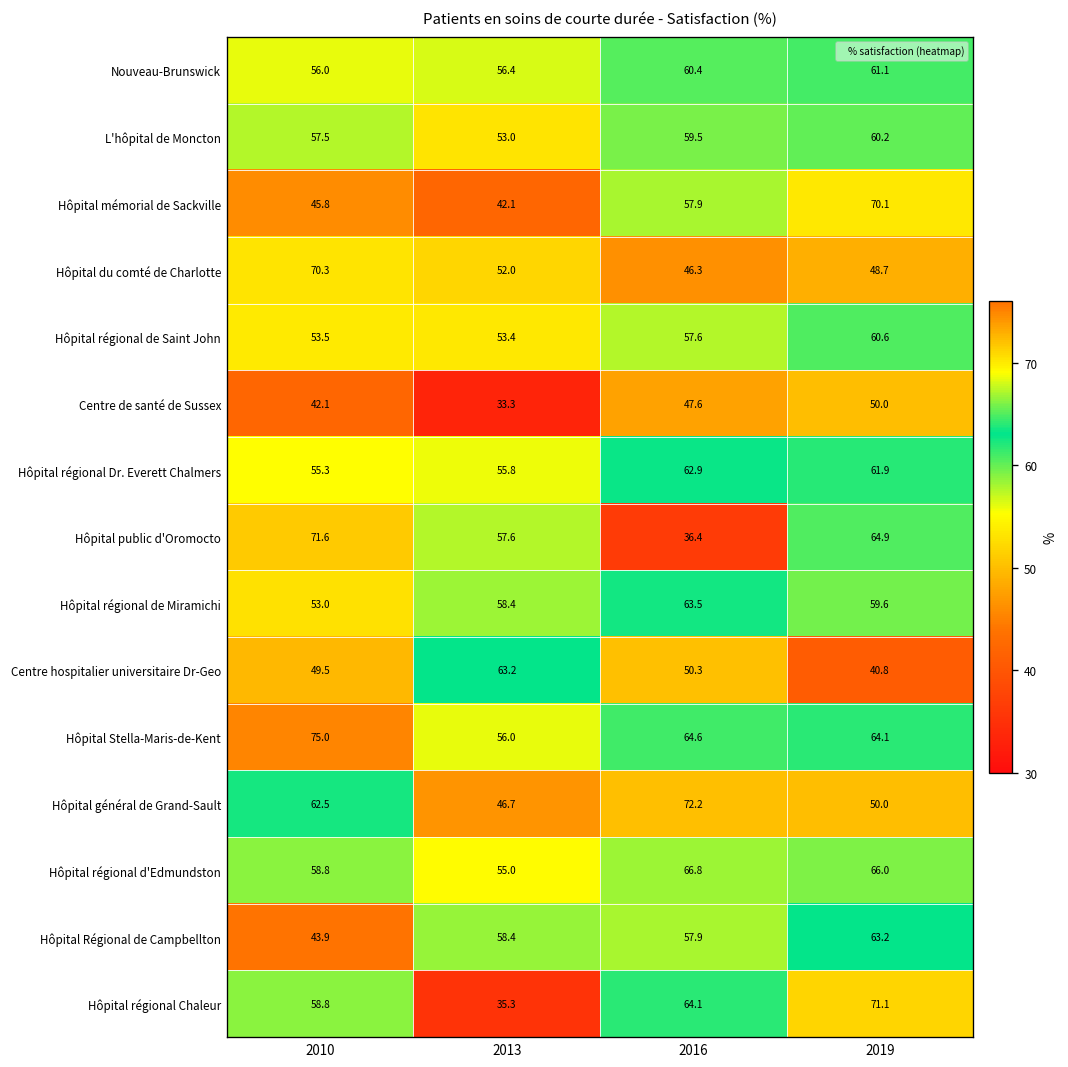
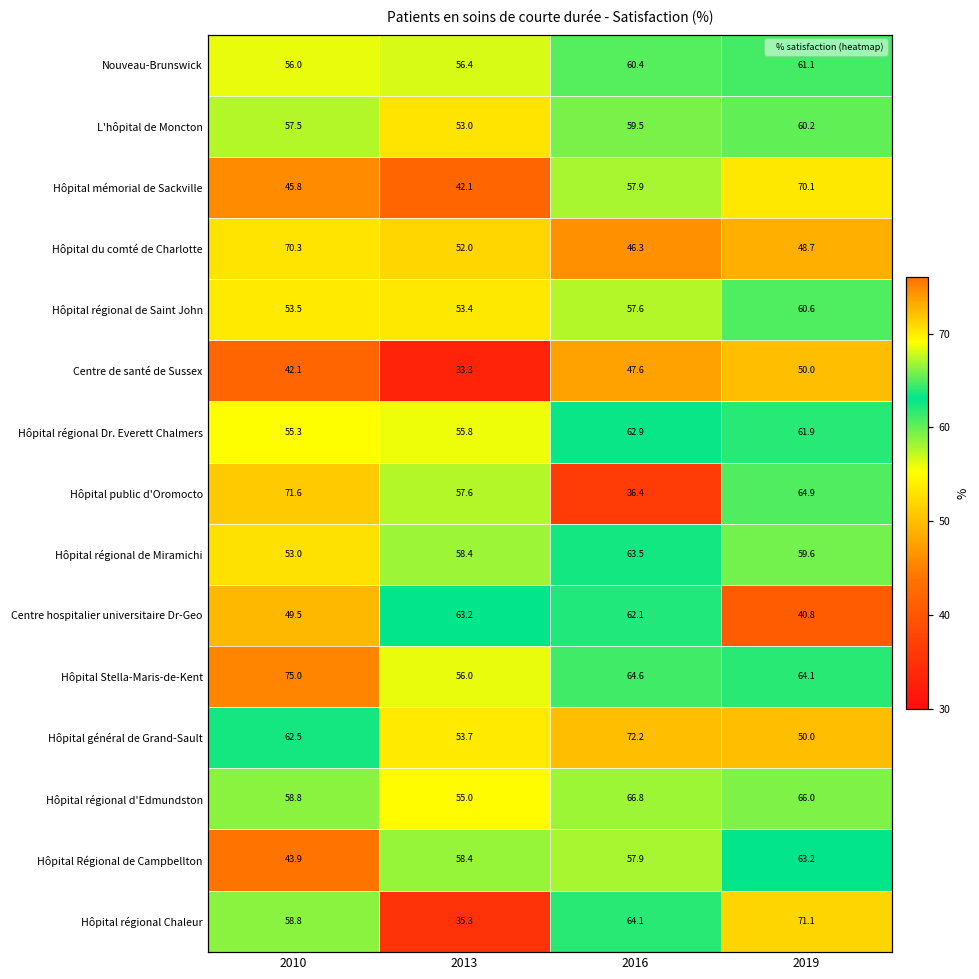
  {
    "Nouveau-Brunswick": {
      "2010": 56.0,
      "2013": 56.4,
      "2016": 60.4,
      "2019": 61.1
    },
    "L'hôpital de Moncton": {
      "2010": 57.5,
      "2013": 53.0,
      "2016": 59.5,
      "2019": 60.2
    },
    "Hôpital mémorial de Sackville": {
      "2010": 45.8,
      "2013": 42.1,
      "2016": 57.9,
      "2019": 70.1
    },
    "Hôpital du comté de Charlotte": {
      "2010": 70.3,
      "2013": 52.0,
      "2016": 46.3,
      "2019": 48.7
    },
    "Hôpital régional de Saint John": {
      "2010": 53.5,
      "2013": 53.4,
      "2016": 57.6,
      "2019": 60.6
    },
    "Centre de santé de Sussex": {
      "2010": 42.1,
      "2013": 33.3,
      "2016": 47.6,
      "2019": 50.0
    },
    "Hôpital régional Dr. Everett Chalmers": {
      "2010": 55.3,
      "2013": 55.8,
      "2016": 62.9,
      "2019": 61.9
    },
    "Hôpital public d'Oromocto": {
      "2010": 71.6,
      "2013": 57.6,
      "2016": 36.4,
      "2019": 64.9
    },
    "Hôpital régional de Miramichi": {
      "2010": 53.0,
      "2013": 58.4,
      "2016": 63.5,
      "2019": 59.6
    },
    "Centre hospitalier universitaire Dr-Geo": {
      "2010": 49.5,
      "2013": 63.2,
-     "2016": 50.3,
+     "2016": 62.1,
      "2019": 40.8
    },
    "Hôpital Stella-Maris-de-Kent": {
      "2010": 75.0,
      "2013": 56.0,
      "2016": 64.6,
      "2019": 64.1
    },
    "Hôpital général de Grand-Sault": {
      "2010": 62.5,
-     "2013": 46.7,
+     "2013": 53.7,
      "2016": 72.2,
      "2019": 50.0
    },
    "Hôpital régional d'Edmundston": {
      "2010": 58.8,
      "2013": 55.0,
      "2016": 66.8,
      "2019": 66.0
    },
    "Hôpital Régional de Campbellton": {
      "2010": 43.9,
      "2013": 58.4,
      "2016": 57.9,
      "2019": 63.2
    },
    "Hôpital régional Chaleur": {
      "2010": 58.8,
      "2013": 35.3,
      "2016": 64.1,
      "2019": 71.1
    }
  }
